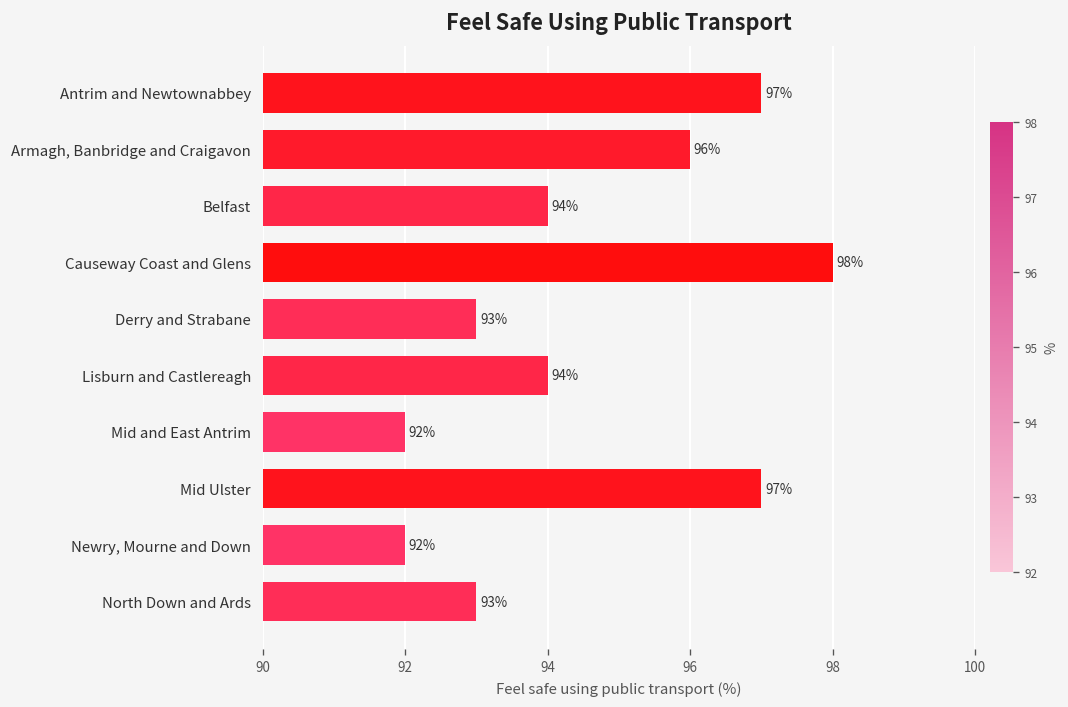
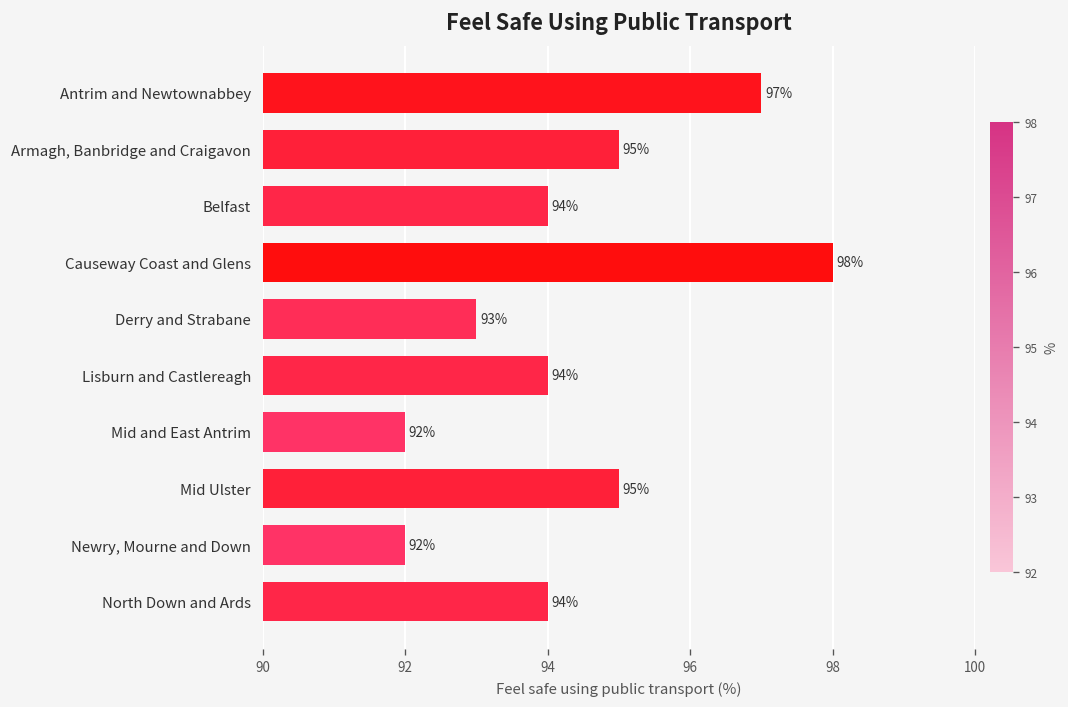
  {
    "Antrim and Newtownabbey": "97%",
-   "Armagh, Banbridge and Craigavon": "96%",
+   "Armagh, Banbridge and Craigavon": "95%",
    "Belfast": "94%",
    "Causeway Coast and Glens": "98%",
    "Derry and Strabane": "93%",
    "Lisburn and Castlereagh": "94%",
    "Mid and East Antrim": "92%",
-   "Mid Ulster": "97%",
+   "Mid Ulster": "95%",
    "Newry, Mourne and Down": "92%",
-   "North Down and Ards": "93%"
+   "North Down and Ards": "94%"
  }
